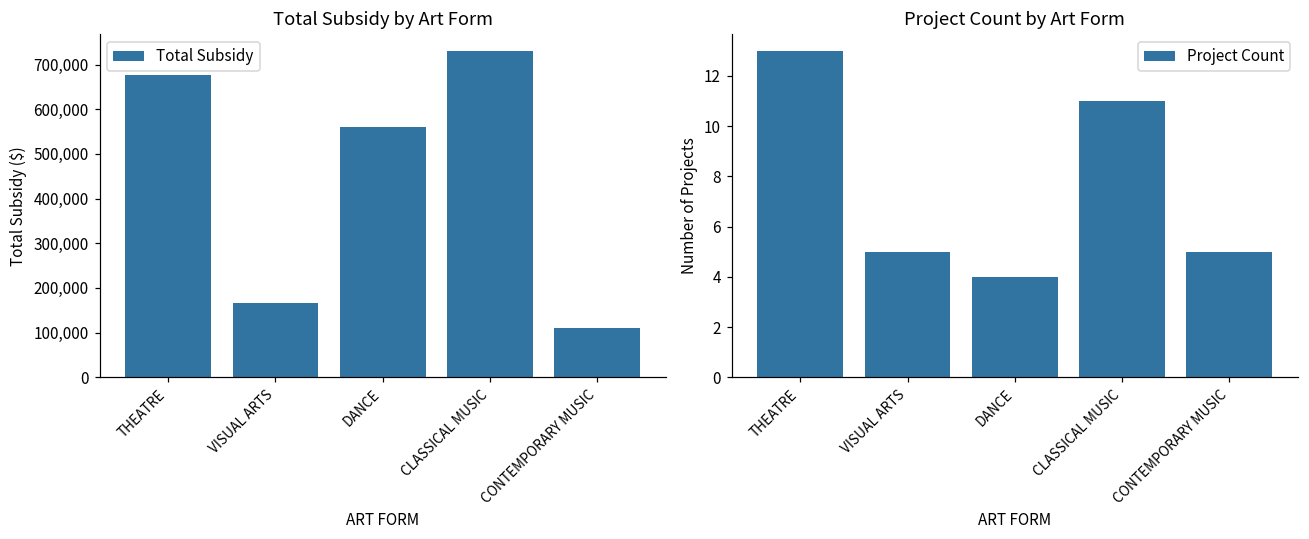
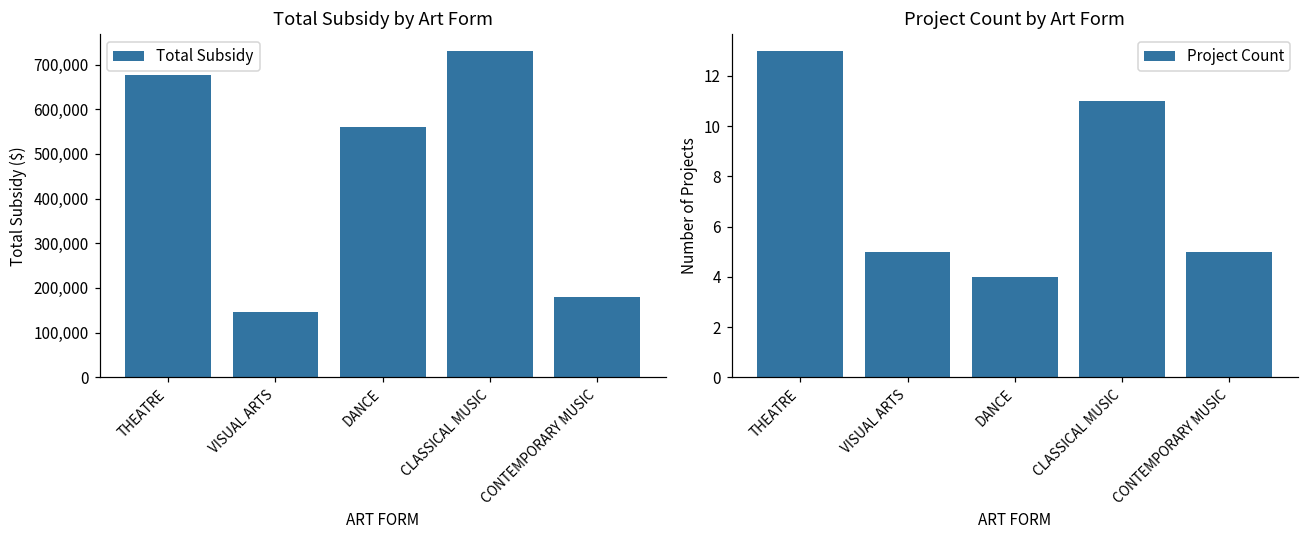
  {
    "Total Subsidy by Art Form": {
      "THEATRE": "680,000",
-     "VISUAL ARTS": "170,000",
+     "VISUAL ARTS": "150,000",
      "DANCE": "560,000",
      "CLASSICAL MUSIC": "730,000",
-     "CONTEMPORARY MUSIC": "110,000"
+     "CONTEMPORARY MUSIC": "180,000"
    },
    "Project Count by Art Form": {
      "THEATRE": "13.0",
      "VISUAL ARTS": "5.0",
      "DANCE": "4.0",
      "CLASSICAL MUSIC": "11.0",
      "CONTEMPORARY MUSIC": "5.0"
    }
  }
